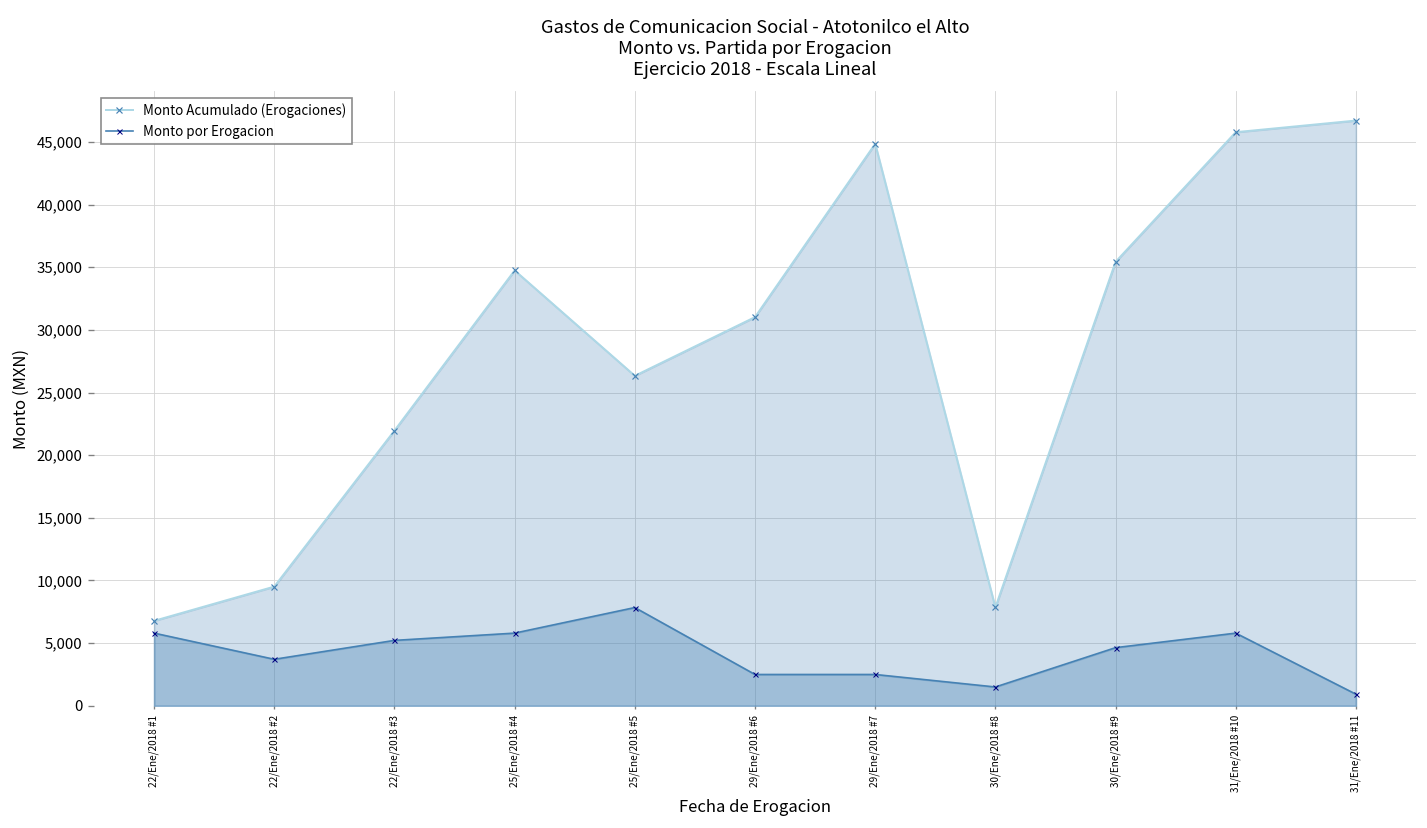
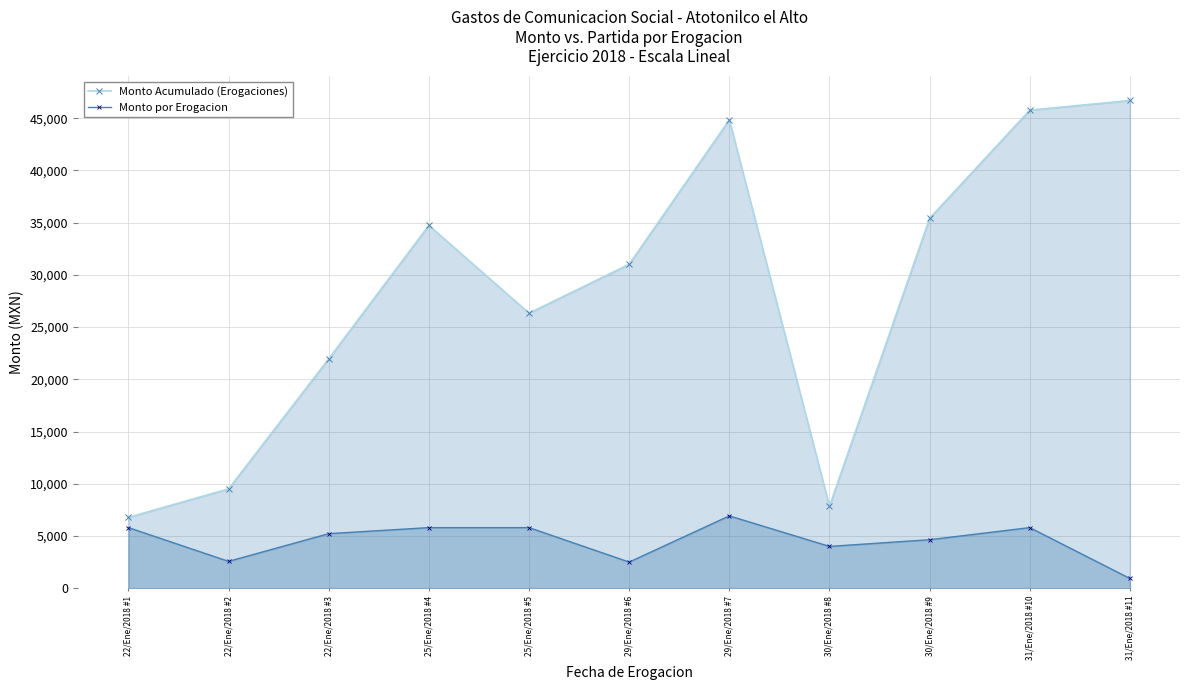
  {
    "Monto Acumulado (Erogaciones)": {
      "22/Ene/2018 #1": "6,800",
      "22/Ene/2018 #2": "9,500",
      "22/Ene/2018 #3": "22,000",
      "25/Ene/2018 #4": "34,700",
      "25/Ene/2018 #5": "26,300",
      "29/Ene/2018 #6": "31,000",
      "29/Ene/2018 #7": "44,800",
      "30/Ene/2018 #8": "7,900",
      "30/Ene/2018 #9": "35,400",
      "31/Ene/2018 #10": "45,800",
      "31/Ene/2018 #11": "46,700"
    },
    "Monto por Erogacion": {
      "22/Ene/2018 #1": "5,800",
-     "22/Ene/2018 #2": "3,700",
+     "22/Ene/2018 #2": "2,600",
      "22/Ene/2018 #3": "5,200",
      "25/Ene/2018 #4": "5,800",
-     "25/Ene/2018 #5": "7,800",
+     "25/Ene/2018 #5": "5,800",
      "29/Ene/2018 #6": "2,500",
-     "29/Ene/2018 #7": "2,500",
-     "30/Ene/2018 #8": "1,500",
+     "29/Ene/2018 #7": "6,900",
+     "30/Ene/2018 #8": "4,000",
      "30/Ene/2018 #9": "4,600",
      "31/Ene/2018 #10": "5,800",
      "31/Ene/2018 #11": "900"
    }
  }
